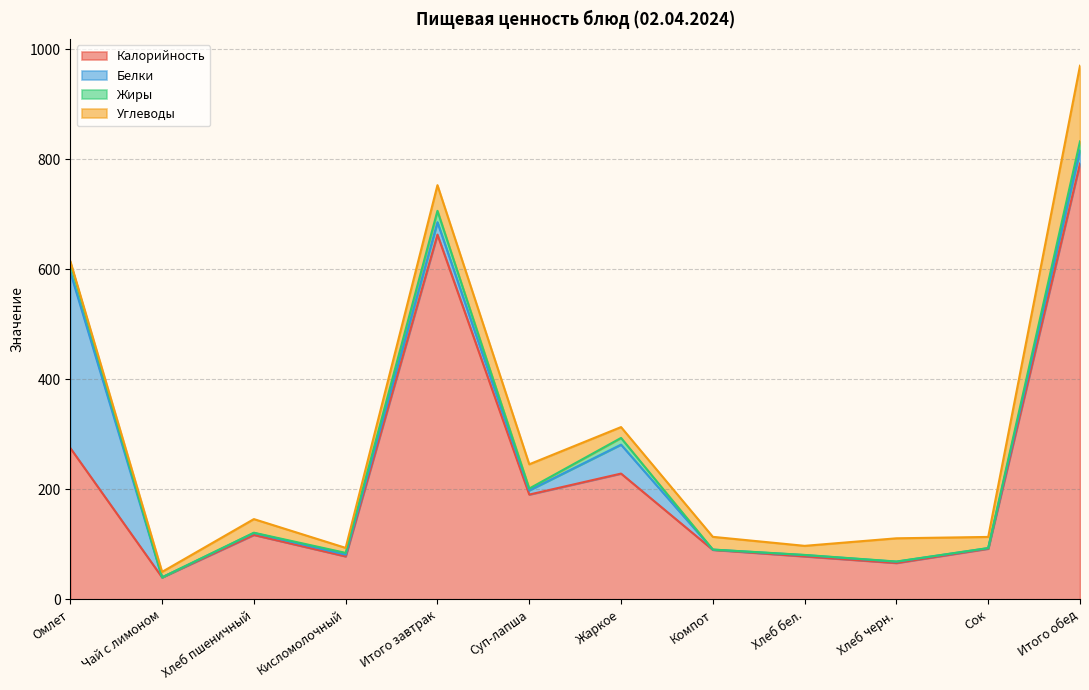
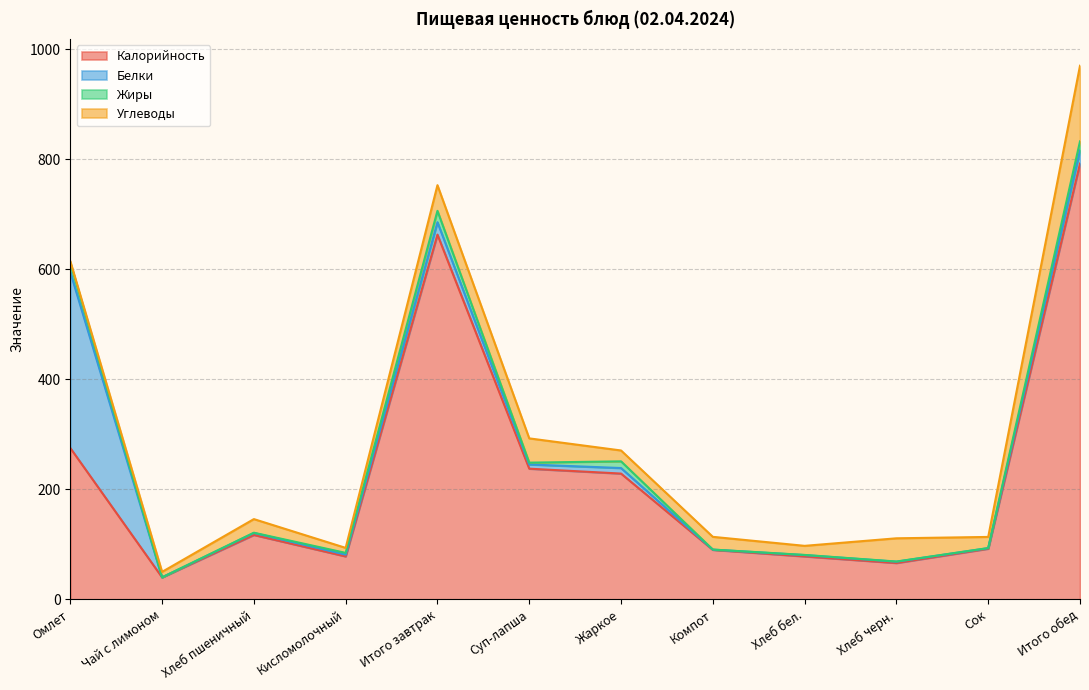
  {
    "Калорийность": {
      "Омлет": 280,
      "Итого завтрак": 660,
-     "Суп-лапша": 190,
+     "Суп-лапша": 240,
      "Жаркое": 230,
      "Итого обед": 790
    },
    "Белки": {
      "Омлет": 320,
      "Итого завтрак": 20,
-     "Жаркое": 50,
+     "Жаркое": 10,
      "Итого обед": 20
    },
    "Жиры": {
      "Итого завтрак": 20,
      "Жаркое": 10,
      "Итого обед": 20
    },
    "Углеводы": {
      "Чай с лимоном": 10,
      "Хлеб пшеничный": 20,
      "Кисломолочный": 10,
      "Итого завтрак": 50,
      "Суп-лапша": 40,
      "Жаркое": 20,
      "Компот": 20,
      "Хлеб бел.": 20,
      "Хлеб черн.": 40,
      "Сок": 20,
      "Итого обед": 140
    }
  }
